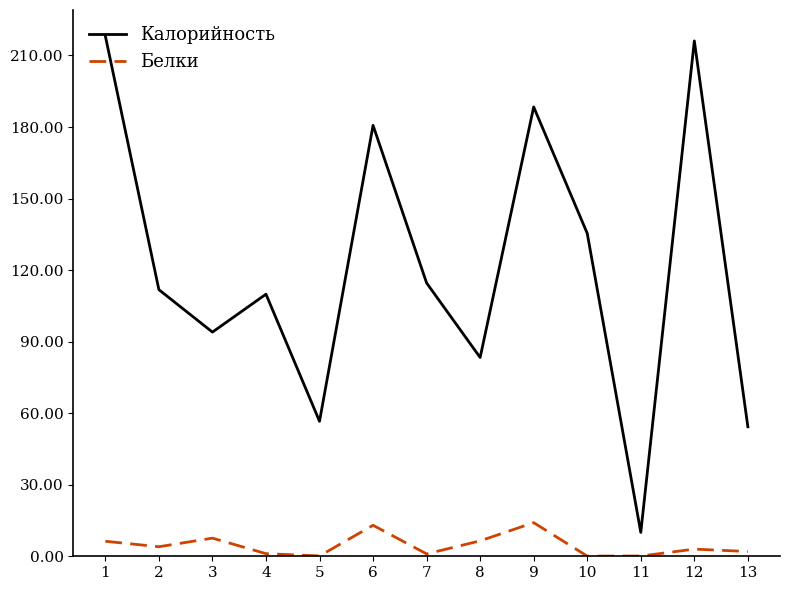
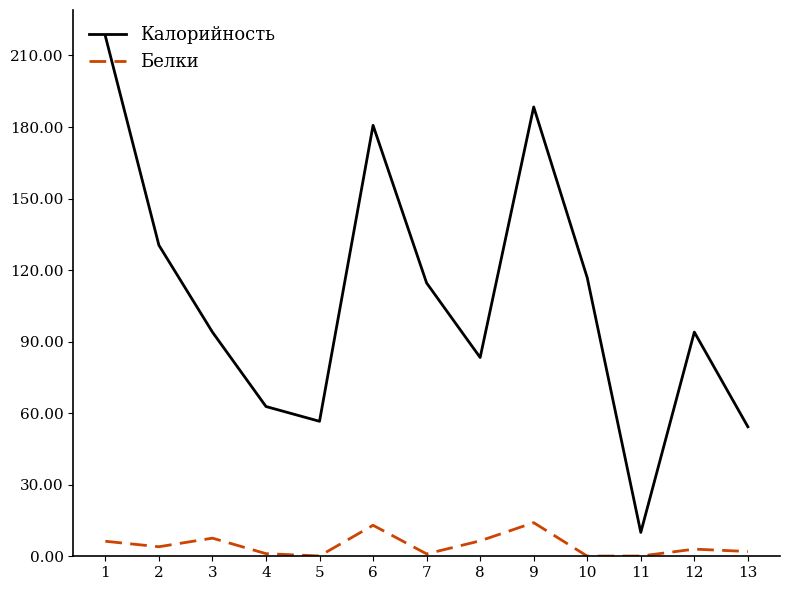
  {
    "Калорийность": {
      "1": 218,
-     "2": 112,
+     "2": 130,
      "3": 94,
-     "4": 110,
+     "4": 63,
      "5": 57,
      "6": 181,
      "7": 115,
      "8": 83,
      "9": 188,
-     "10": 135,
+     "10": 117,
      "11": 10,
-     "12": 216,
+     "12": 94,
      "13": 54
    },
    "Белки": {
      "1": 6,
      "2": 4,
      "3": 8,
      "4": 1,
      "5": 0,
      "6": 13,
      "7": 1,
      "8": 6,
      "9": 14,
      "10": 0,
      "11": 0,
      "12": 3,
      "13": 2
    }
  }
